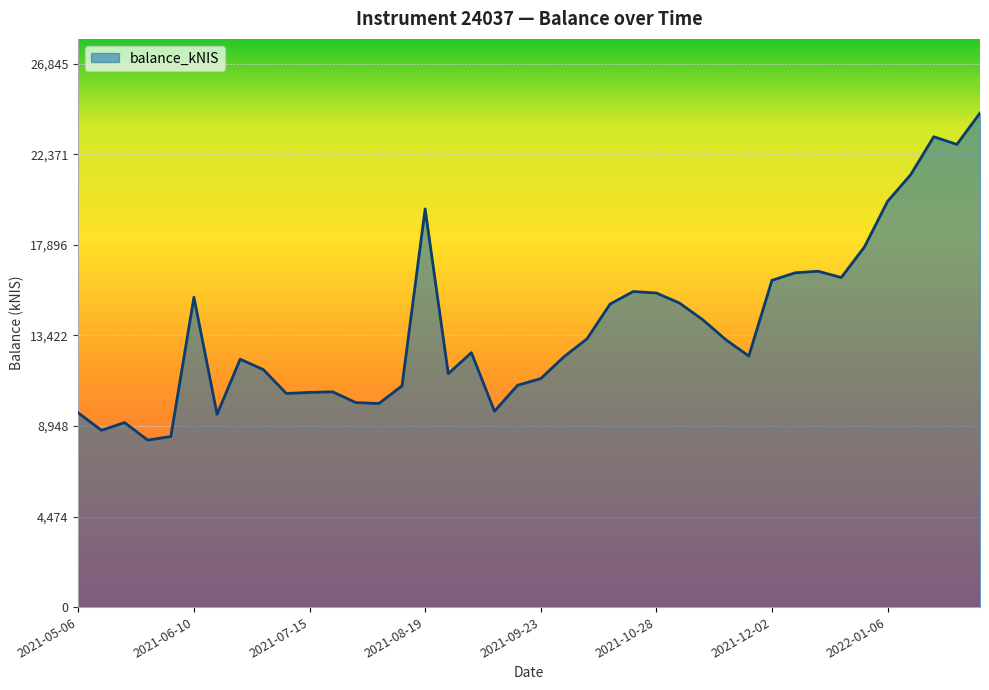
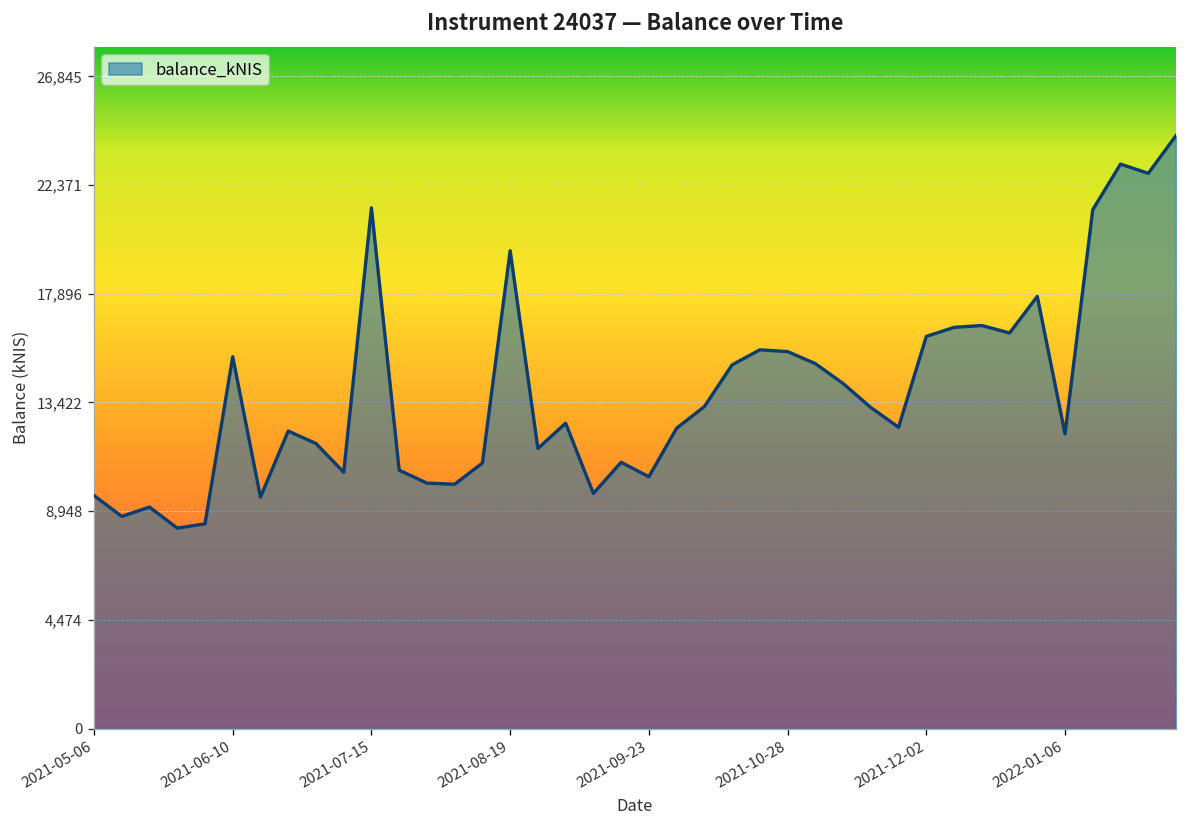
  {
    "2021-05-06": "9,600",
    "2021-06-10": "15,300",
-   "2021-07-15": "10,600",
+   "2021-07-15": "21,400",
    "2021-08-19": "19,700",
-   "2021-09-23": "11,300",
+   "2021-09-23": "10,400",
    "2021-10-28": "15,500",
    "2021-12-02": "16,100",
-   "2022-01-06": "20,000"
+   "2022-01-06": "12,100"
  }
